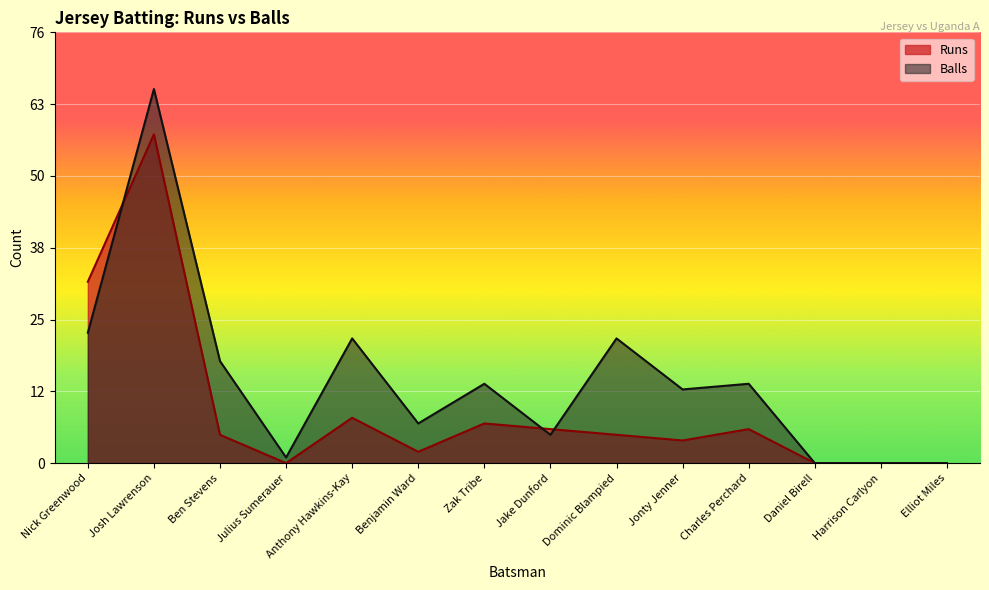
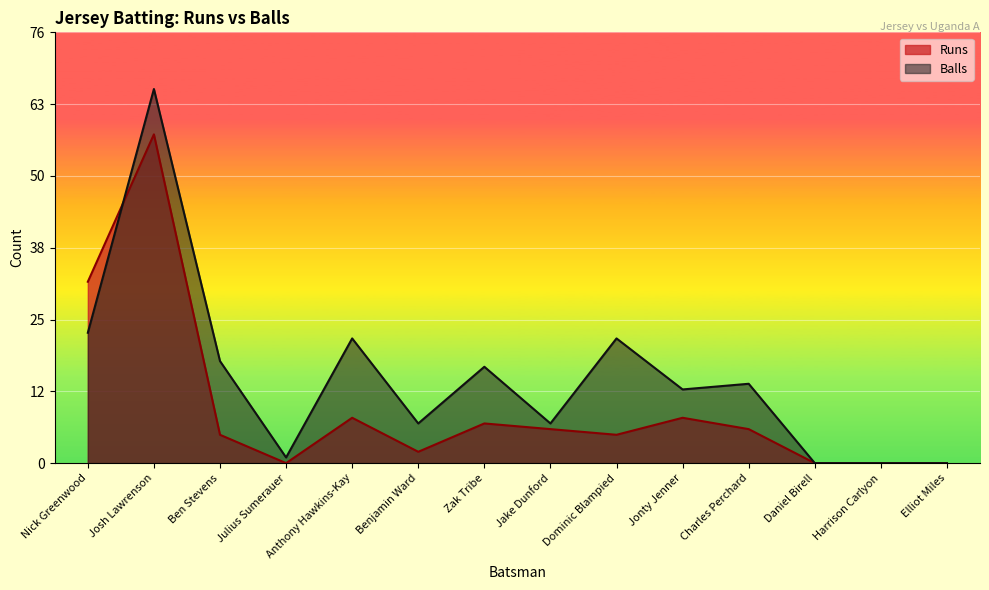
  {
    "Runs": {
      "Nick Greenwood": 32,
      "Josh Lawrenson": 58,
      "Ben Stevens": 5,
      "Julius Sumerauer": 0,
      "Anthony Hawkins-Kay": 8,
      "Benjamin Ward": 2,
      "Zak Tribe": 7,
      "Jake Dunford": 6,
      "Dominic Blampied": 5,
-     "Jonty Jenner": 4,
+     "Jonty Jenner": 8,
      "Charles Perchard": 6
    },
    "Balls": {
      "Nick Greenwood": 23,
      "Josh Lawrenson": 66,
      "Ben Stevens": 18,
      "Julius Sumerauer": 1,
      "Anthony Hawkins-Kay": 22,
      "Benjamin Ward": 7,
-     "Zak Tribe": 14,
-     "Jake Dunford": 5,
+     "Zak Tribe": 17,
+     "Jake Dunford": 7,
      "Dominic Blampied": 22,
      "Jonty Jenner": 13,
      "Charles Perchard": 14
    }
  }
